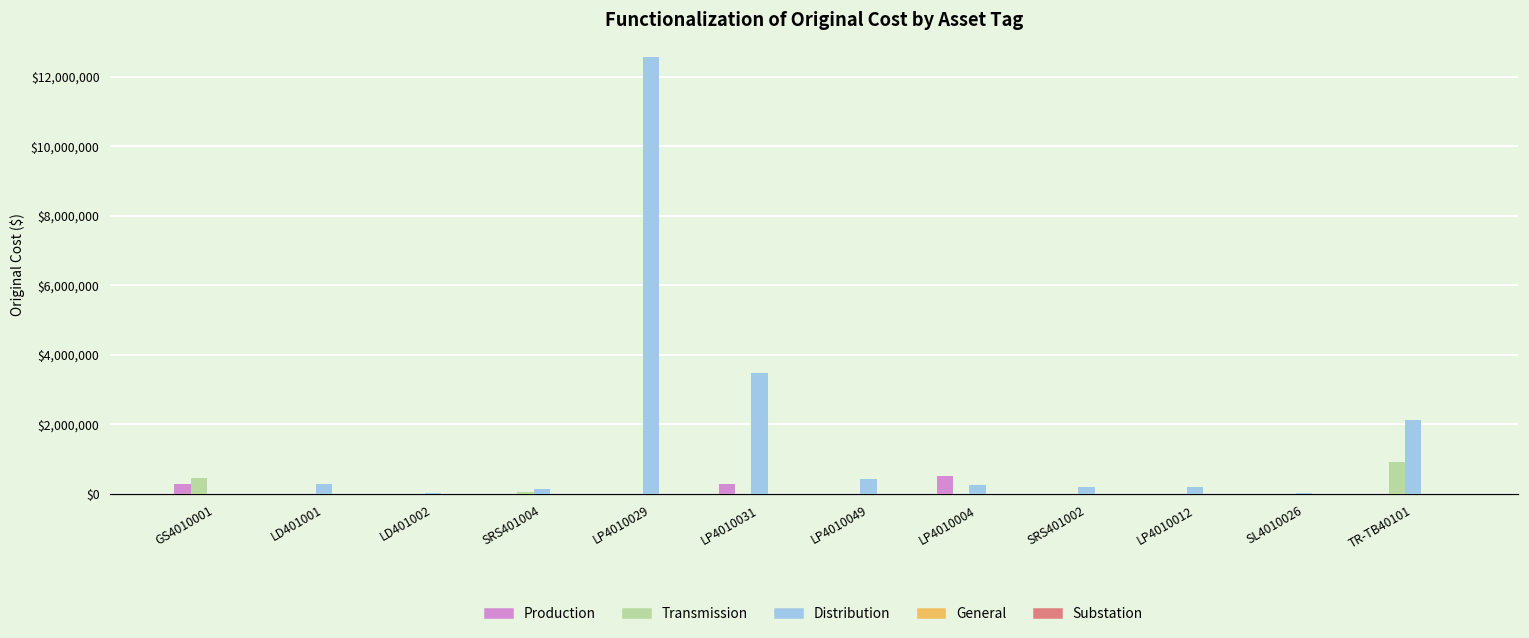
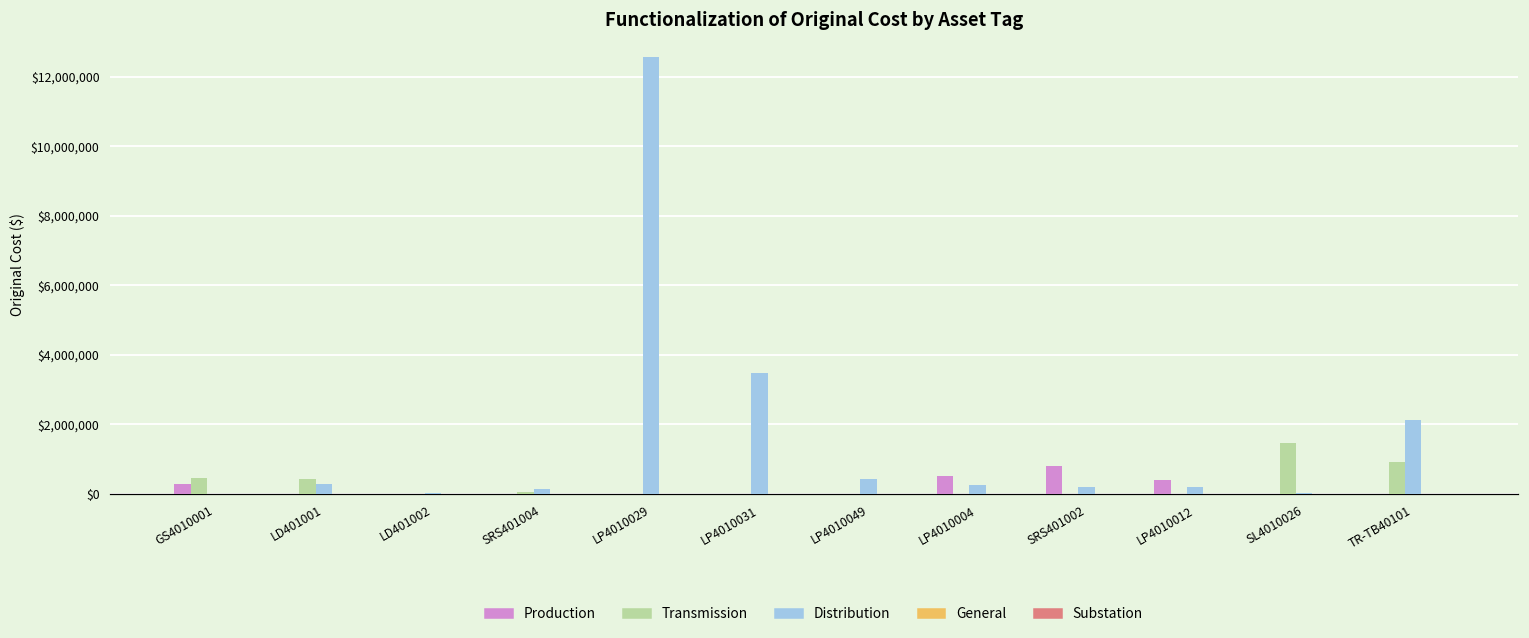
  {
    "Production": {
      "GS4010001": "$300,000",
      "LD401001": "$0",
      "LD401002": "$0",
      "SRS401004": "$0",
      "LP4010029": "$0",
-     "LP4010031": "$300,000",
+     "LP4010031": "$0",
      "LP4010049": "$0",
      "LP4010004": "$500,000",
-     "SRS401002": "$0",
-     "LP4010012": "$0",
+     "SRS401002": "$800,000",
+     "LP4010012": "$400,000",
      "SL4010026": "$0",
      "TR-TB40101": "$0"
    },
    "Transmission": {
      "GS4010001": "$500,000",
-     "LD401001": "$0",
+     "LD401001": "$400,000",
      "LP4010029": "$0",
      "LP4010031": "$0",
      "LP4010049": "$0",
      "LP4010004": "$0",
      "SRS401002": "$0",
      "LP4010012": "$0",
-     "SL4010026": "$0",
+     "SL4010026": "$1,500,000",
      "TR-TB40101": "$900,000"
    },
    "Distribution": {
      "GS4010001": "$0",
      "LD401001": "$300,000",
      "SRS401004": "$200,000",
      "LP4010029": "$12,600,000",
      "LP4010031": "$3,500,000",
      "LP4010049": "$400,000",
      "LP4010004": "$300,000",
      "SRS401002": "$200,000",
      "LP4010012": "$200,000",
      "TR-TB40101": "$2,100,000"
    },
    "General": {
      "GS4010001": "$0",
      "LD401001": "$0",
      "LD401002": "$0",
      "SRS401004": "$0",
      "LP4010029": "$0",
      "LP4010031": "$0",
      "LP4010049": "$0",
      "LP4010004": "$0",
      "SRS401002": "$0",
      "LP4010012": "$0",
      "SL4010026": "$0",
      "TR-TB40101": "$0"
    },
    "Substation": {
      "GS4010001": "$0",
      "LD401001": "$0",
      "LD401002": "$0",
      "SRS401004": "$0",
      "LP4010029": "$0",
      "LP4010031": "$0",
      "LP4010049": "$0",
      "LP4010004": "$0",
      "SRS401002": "$0",
      "LP4010012": "$0",
      "SL4010026": "$0",
      "TR-TB40101": "$0"
    }
  }
